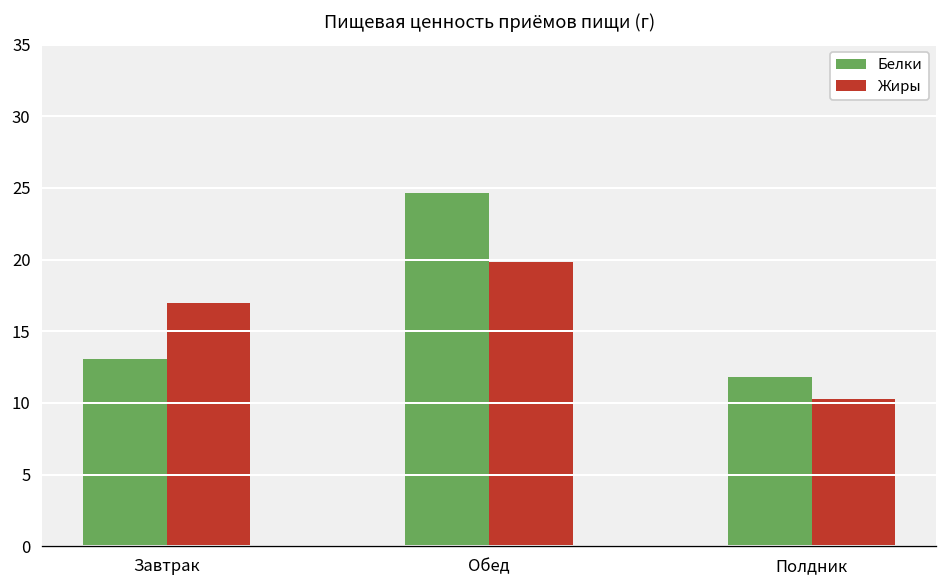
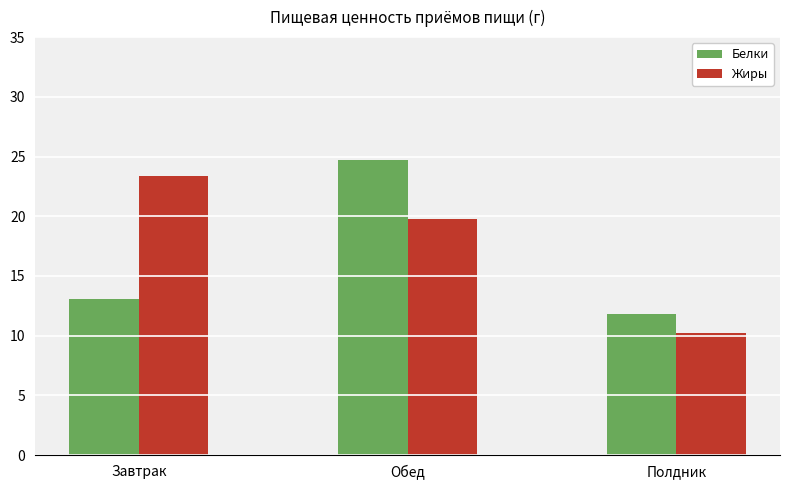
  {
    "Белки": {
      "Завтрак": 13.1,
      "Обед": 24.7,
      "Полдник": 11.8
    },
    "Жиры": {
-     "Завтрак": 16.9,
+     "Завтрак": 23.4,
      "Обед": 19.8,
      "Полдник": 10.3
    }
  }
